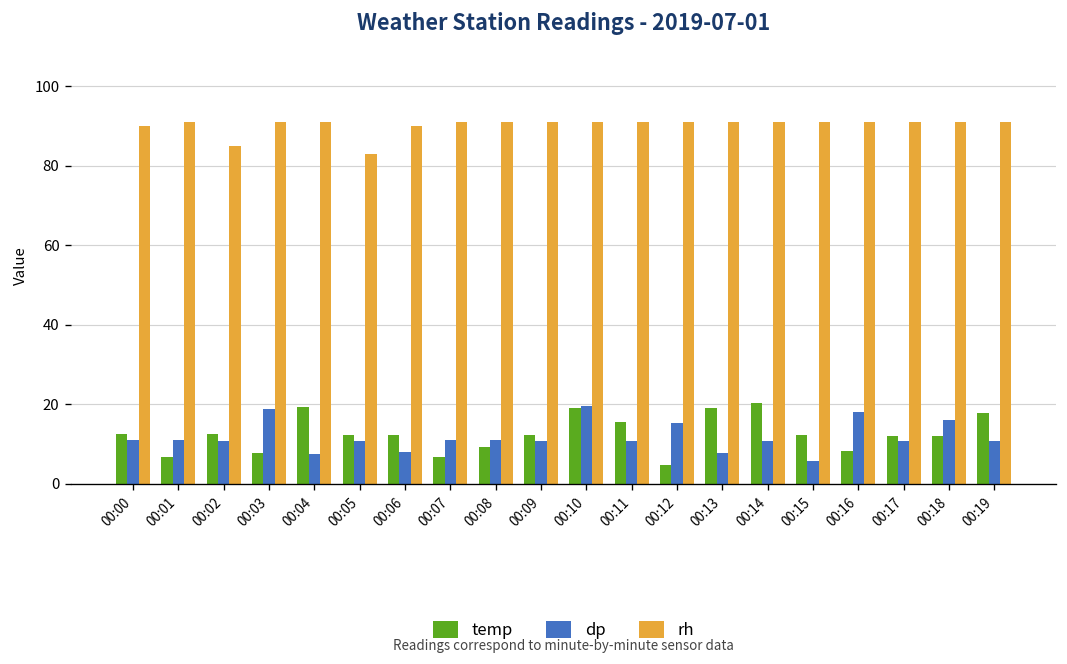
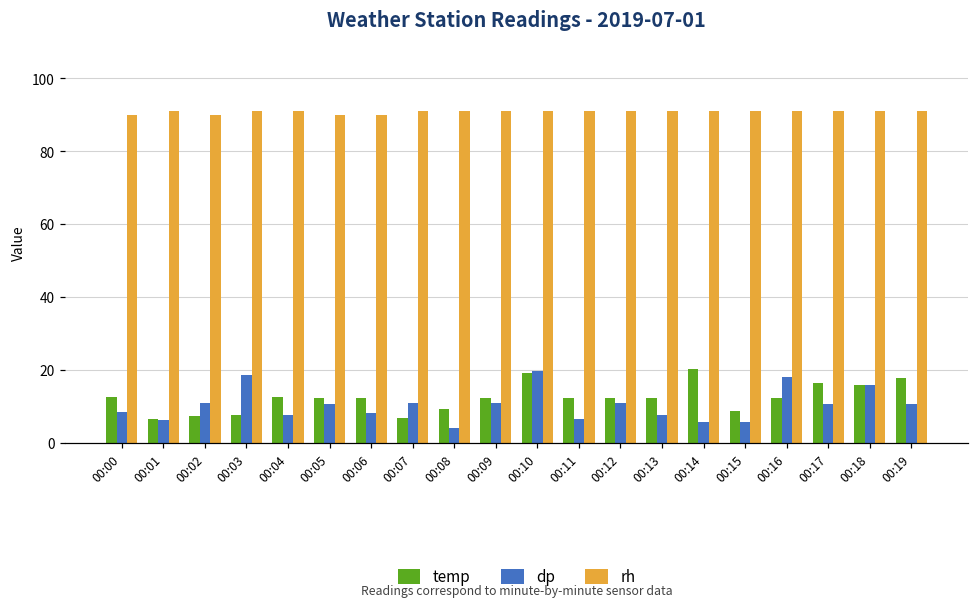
  {
    "temp": {
      "00:00": 13,
      "00:01": 7,
-     "00:02": 12,
+     "00:02": 7,
      "00:03": 8,
-     "00:04": 19,
+     "00:04": 12,
      "00:05": 12,
      "00:06": 12,
      "00:07": 7,
      "00:08": 9,
      "00:09": 12,
      "00:10": 19,
-     "00:11": 16,
-     "00:12": 5,
-     "00:13": 19,
+     "00:11": 12,
+     "00:12": 12,
+     "00:13": 12,
      "00:14": 20,
-     "00:15": 12,
-     "00:16": 8,
-     "00:17": 12,
-     "00:18": 12,
+     "00:15": 9,
+     "00:16": 12,
+     "00:17": 17,
+     "00:18": 16,
      "00:19": 18
    },
    "dp": {
-     "00:00": 11,
-     "00:01": 11,
+     "00:00": 8,
+     "00:01": 6,
      "00:02": 11,
      "00:03": 19,
      "00:04": 8,
      "00:05": 11,
      "00:06": 8,
      "00:07": 11,
-     "00:08": 11,
+     "00:08": 4,
      "00:09": 11,
      "00:10": 20,
-     "00:11": 11,
-     "00:12": 15,
+     "00:11": 7,
+     "00:12": 11,
      "00:13": 8,
-     "00:14": 11,
+     "00:14": 6,
      "00:15": 6,
      "00:16": 18,
      "00:17": 11,
      "00:18": 16,
      "00:19": 11
    },
    "rh": {
      "00:00": 90,
      "00:01": 91,
-     "00:02": 85,
+     "00:02": 90,
      "00:03": 91,
      "00:04": 91,
-     "00:05": 83,
+     "00:05": 90,
      "00:06": 90,
      "00:07": 91,
      "00:08": 91,
      "00:09": 91,
      "00:10": 91,
      "00:11": 91,
      "00:12": 91,
      "00:13": 91,
      "00:14": 91,
      "00:15": 91,
      "00:16": 91,
      "00:17": 91,
      "00:18": 91,
      "00:19": 91
    }
  }
